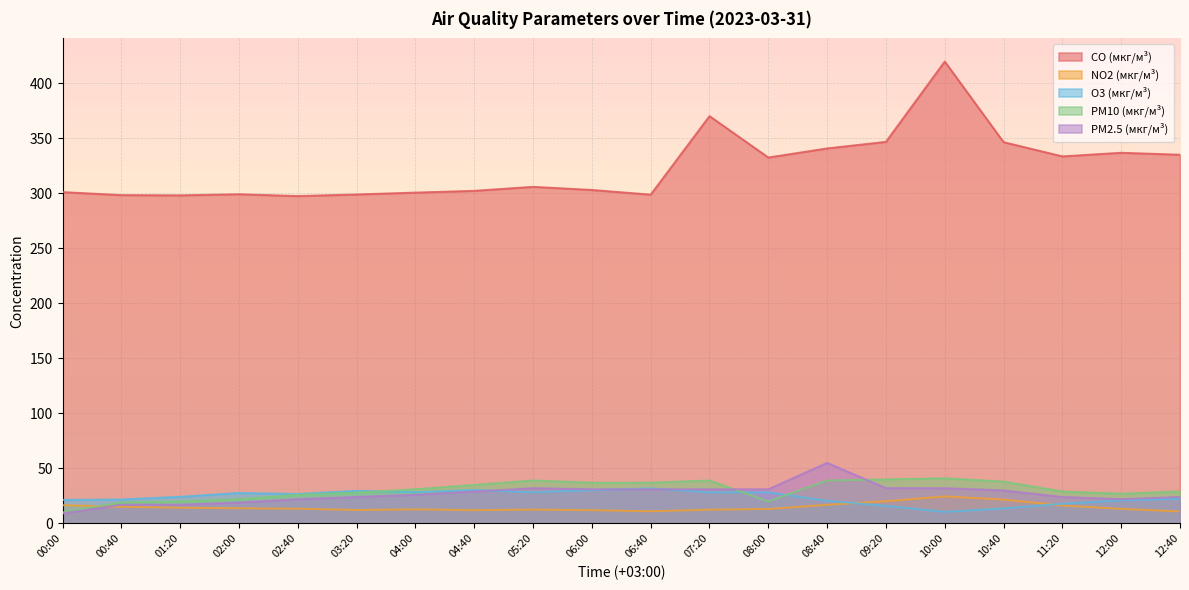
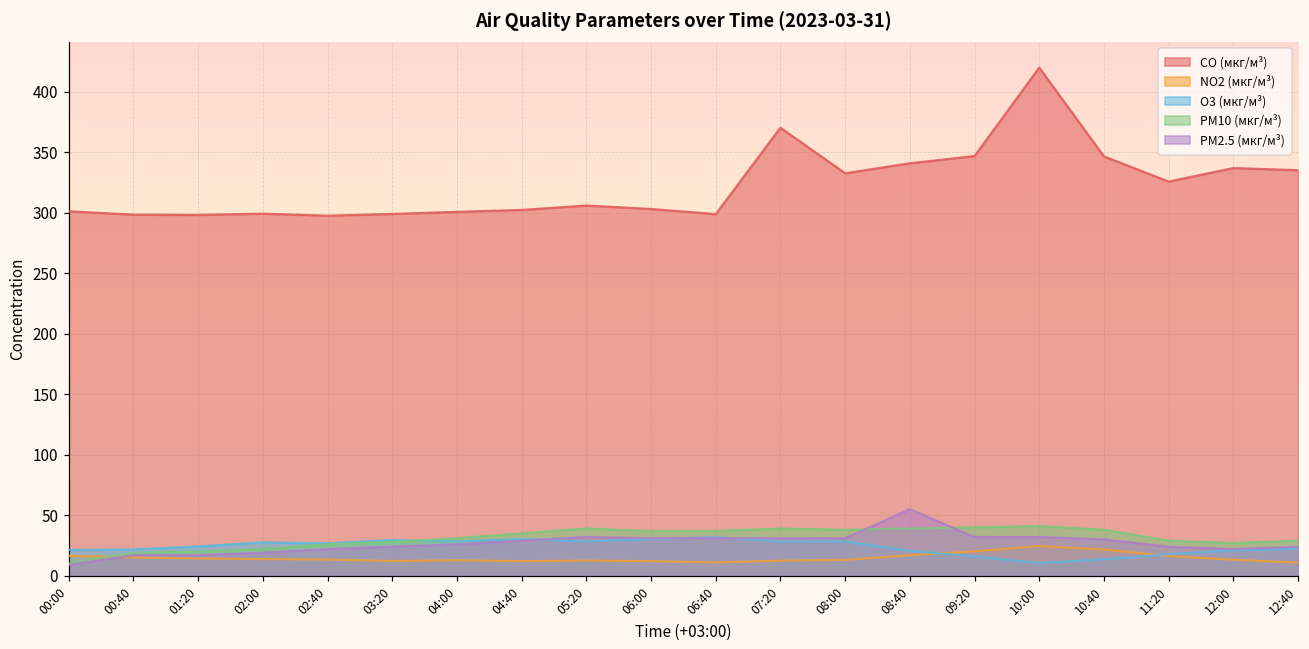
  {
    "CO (мкг/м³)": {
      "00:00": 301,
      "00:40": 298,
      "01:20": 298,
      "02:00": 299,
      "02:40": 298,
      "03:20": 299,
      "04:00": 301,
      "04:40": 302,
      "05:20": 306,
      "06:00": 303,
      "06:40": 299,
      "07:20": 370,
      "08:00": 333,
      "08:40": 341,
      "09:20": 347,
      "10:00": 420,
      "10:40": 347,
-     "11:20": 334,
+     "11:20": 326,
      "12:00": 337,
      "12:40": 335
    },
    "NO2 (мкг/м³)": {
      "00:00": 17,
      "01:20": 14,
      "02:00": 14,
      "02:40": 13,
      "03:20": 12,
      "04:00": 13,
      "04:40": 12,
      "05:20": 13,
      "06:00": 12,
      "06:40": 11,
      "07:20": 12,
      "08:00": 13,
      "08:40": 17,
      "09:20": 20,
      "10:00": 25,
      "10:40": 22,
      "12:00": 13,
      "12:40": 11
    },
    "O3 (мкг/м³)": {
      "00:00": 21,
      "00:40": 22,
      "01:20": 24,
      "02:00": 28,
      "04:00": 28,
      "05:20": 28,
      "07:20": 28,
      "08:00": 28,
      "08:40": 21,
      "09:20": 16,
      "10:00": 10,
      "10:40": 14
    },
    "PM10 (мкг/м³)": {
      "01:20": 20,
      "02:00": 22,
      "04:00": 31,
      "04:40": 35,
      "05:20": 39,
      "06:00": 37,
      "06:40": 37,
      "07:20": 39,
-     "08:00": 20,
+     "08:00": 38,
      "08:40": 39,
      "09:20": 40,
      "10:00": 41,
      "10:40": 38,
      "11:20": 29,
      "12:00": 27,
      "12:40": 29
    },
    "PM2.5 (мкг/м³)": {
      "01:20": 17,
      "02:00": 19,
      "02:40": 22,
      "03:20": 24,
      "04:00": 26,
      "05:20": 32,
      "07:20": 31,
      "08:00": 31,
      "08:40": 55,
      "09:20": 32,
      "10:00": 32,
      "10:40": 30,
      "11:20": 24
    }
  }
